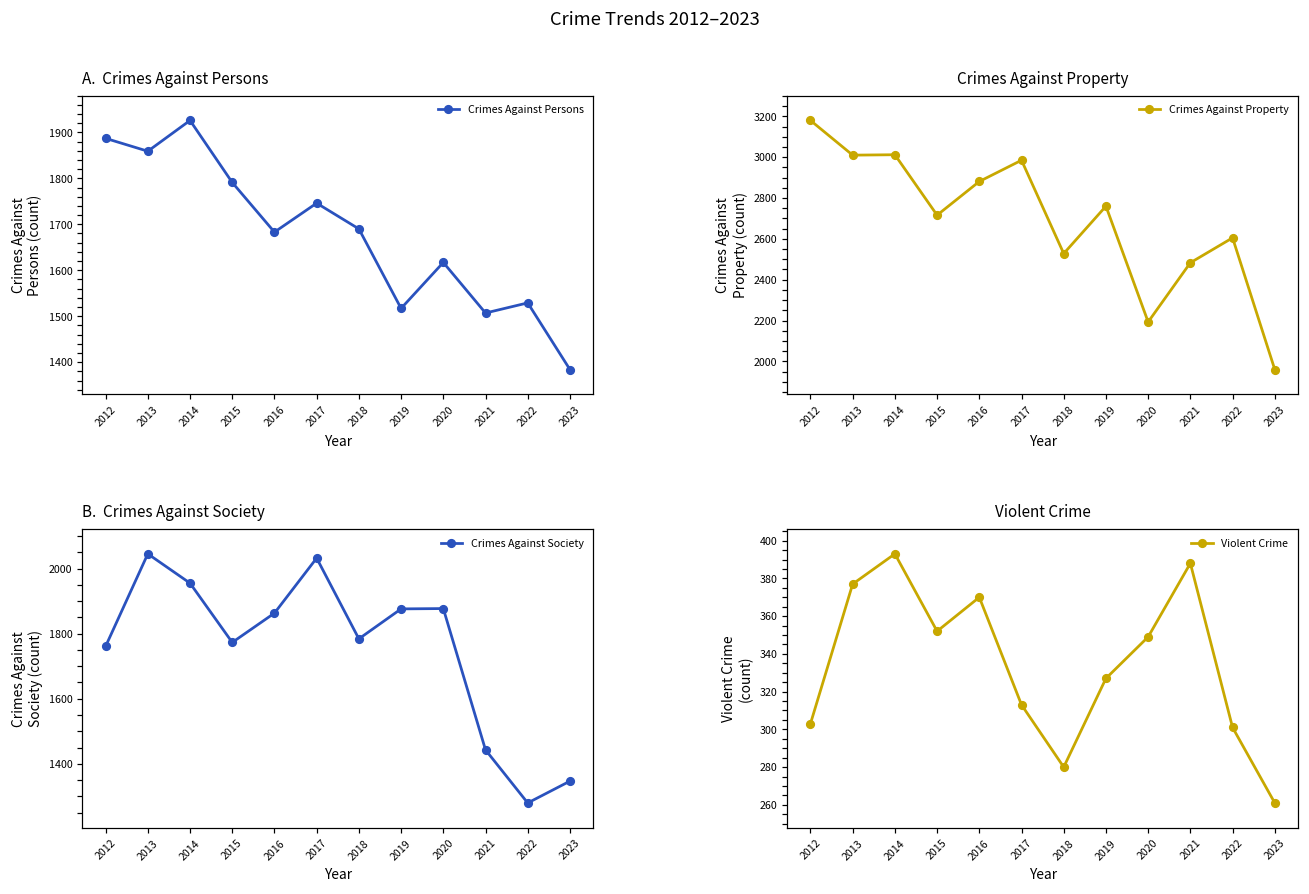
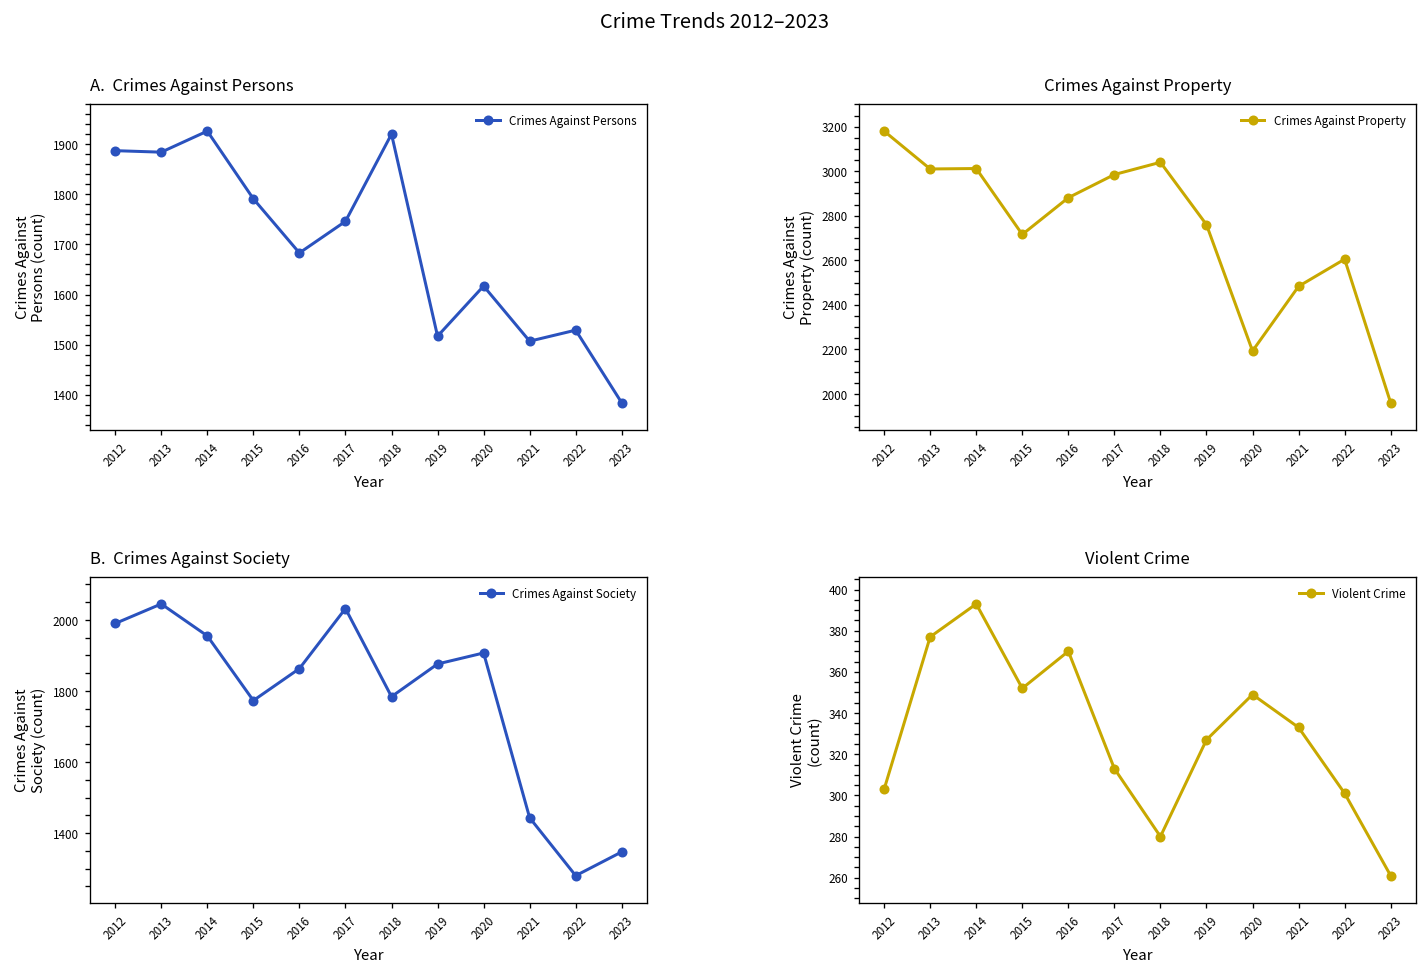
  {
    "A. Crimes Against Persons": {
      "2012": 1890,
-     "2013": 1860,
+     "2013": 1880,
      "2014": 1930,
      "2015": 1790,
      "2016": 1680,
      "2017": 1750,
-     "2018": 1690,
+     "2018": 1920,
      "2019": 1520,
      "2020": 1620,
      "2021": 1510,
      "2022": 1530,
      "2023": 1380
    },
    "Crimes Against Property": {
      "2012": 3180,
      "2013": 3010,
      "2014": 3010,
      "2015": 2720,
      "2016": 2880,
      "2017": 2990,
-     "2018": 2530,
+     "2018": 3040,
      "2019": 2760,
      "2020": 2190,
      "2021": 2480,
      "2022": 2610,
      "2023": 1960
    },
    "B. Crimes Against Society": {
-     "2012": 1760,
+     "2012": 1990,
      "2013": 2050,
      "2014": 1960,
      "2015": 1770,
      "2016": 1860,
      "2017": 2030,
      "2018": 1780,
      "2019": 1880,
-     "2020": 1880,
+     "2020": 1910,
      "2021": 1440,
      "2022": 1280,
      "2023": 1350
    },
    "Violent Crime": {
      "2012": 303,
      "2013": 377,
      "2014": 393,
      "2015": 352,
      "2016": 370,
      "2017": 313,
      "2018": 280,
      "2019": 327,
      "2020": 349,
-     "2021": 388,
+     "2021": 333,
      "2022": 301,
      "2023": 261
    }
  }
